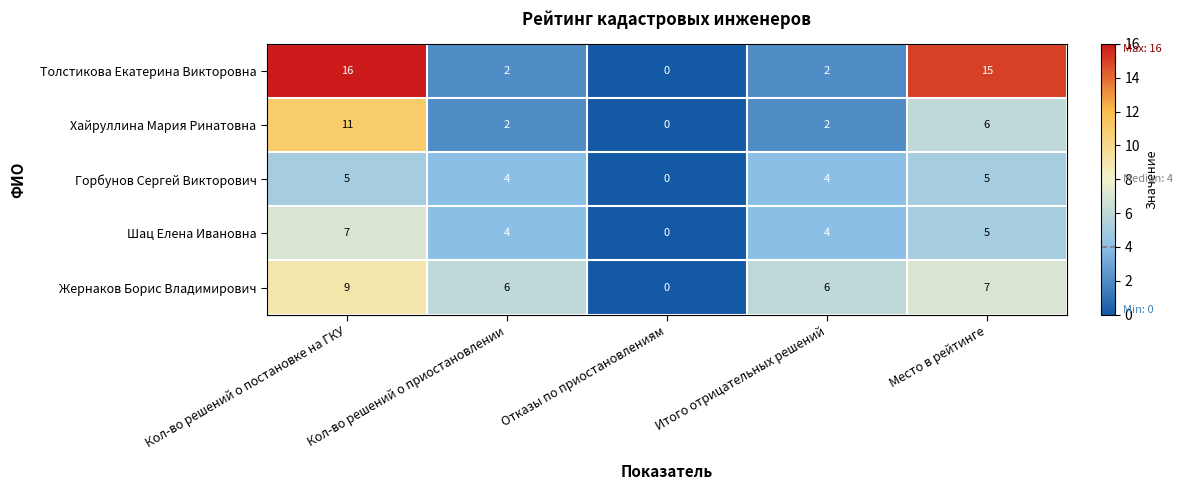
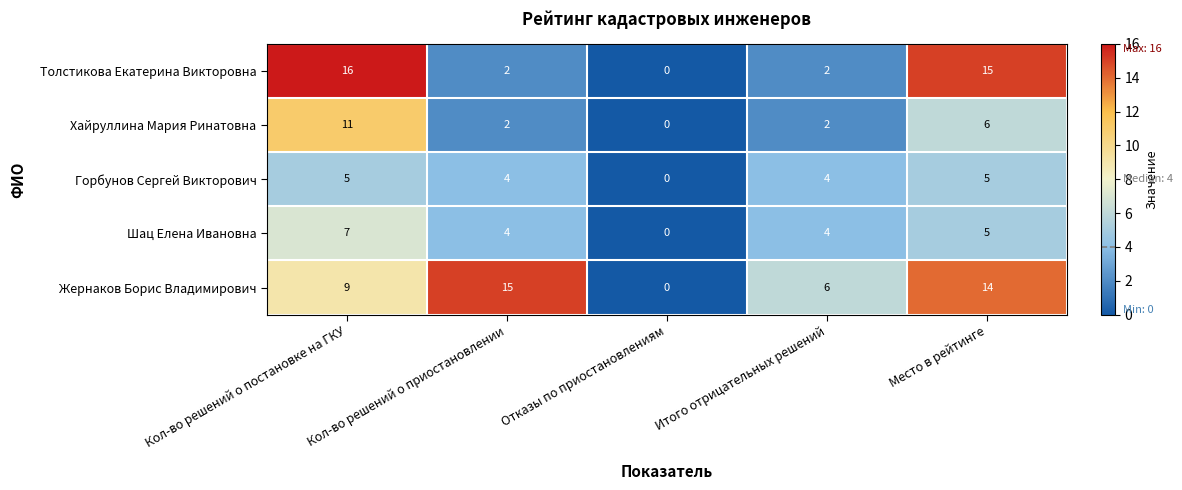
  {
    "Толстикова Екатерина Викторовна": {
      "Кол-во решений о постановке на ГКУ": 16,
      "Кол-во решений о приостановлении": 2,
      "Отказы по приостановлениям": 0,
      "Итого отрицательных решений": 2,
      "Место в рейтинге": 15
    },
    "Хайруллина Мария Ринатовна": {
      "Кол-во решений о постановке на ГКУ": 11,
      "Кол-во решений о приостановлении": 2,
      "Отказы по приостановлениям": 0,
      "Итого отрицательных решений": 2,
      "Место в рейтинге": 6
    },
    "Горбунов Сергей Викторович": {
      "Кол-во решений о постановке на ГКУ": 5,
      "Кол-во решений о приостановлении": 4,
      "Отказы по приостановлениям": 0,
      "Итого отрицательных решений": 4,
      "Место в рейтинге": 5
    },
    "Шац Елена Ивановна": {
      "Кол-во решений о постановке на ГКУ": 7,
      "Кол-во решений о приостановлении": 4,
      "Отказы по приостановлениям": 0,
      "Итого отрицательных решений": 4,
      "Место в рейтинге": 5
    },
    "Жернаков Борис Владимирович": {
      "Кол-во решений о постановке на ГКУ": 9,
-     "Кол-во решений о приостановлении": 6,
+     "Кол-во решений о приостановлении": 15,
      "Отказы по приостановлениям": 0,
      "Итого отрицательных решений": 6,
-     "Место в рейтинге": 7
+     "Место в рейтинге": 14
    }
  }
